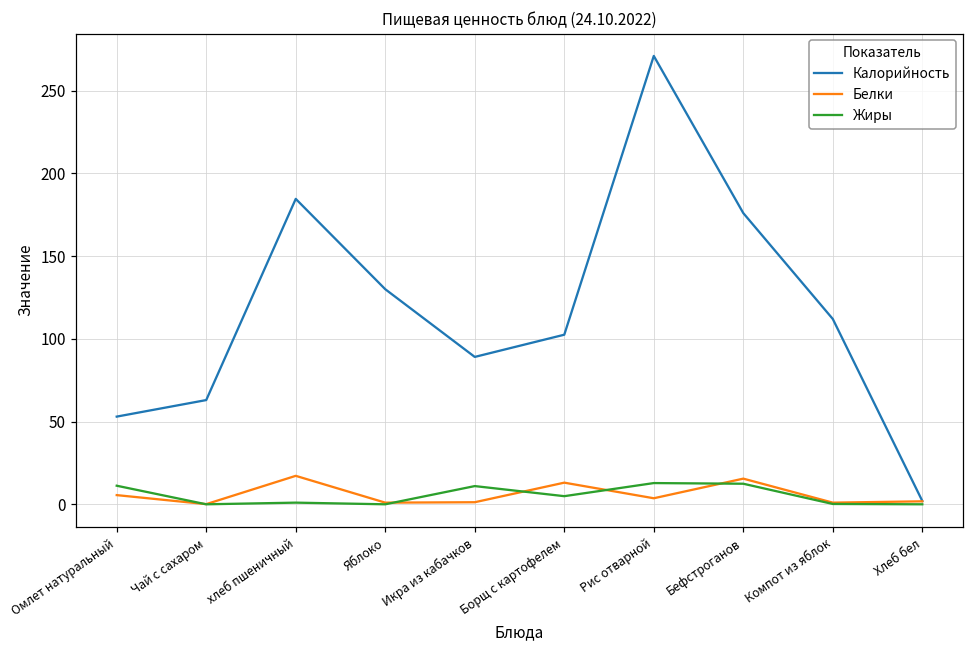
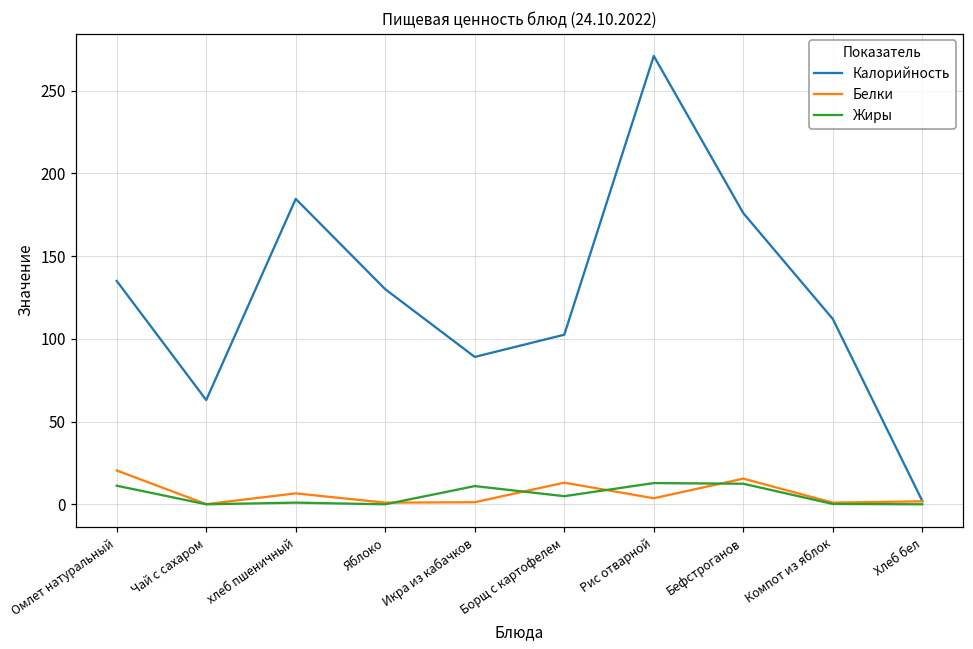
  {
    "Калорийность": {
-     "Омлет натуральный": 53,
+     "Омлет натуральный": 135,
      "Чай с сахаром": 63,
      "хлеб пшеничный": 185,
      "Яблоко": 130,
      "Икра из кабачков": 89,
      "Борщ с картофелем": 103,
      "Рис отварной": 271,
      "Бефстроганов": 176,
      "Компот из яблок": 112
    },
    "Белки": {
-     "Омлет натуральный": 6,
-     "хлеб пшеничный": 17,
+     "Омлет натуральный": 20,
+     "хлеб пшеничный": 7,
      "Икра из кабачков": 1,
      "Борщ с картофелем": 13,
      "Рис отварной": 4,
      "Бефстроганов": 16
    },
    "Жиры": {
      "Омлет натуральный": 11,
      "хлеб пшеничный": 1,
      "Икра из кабачков": 11,
      "Борщ с картофелем": 5,
      "Рис отварной": 13,
      "Бефстроганов": 12,
      "Хлеб бел": 0
    }
  }
